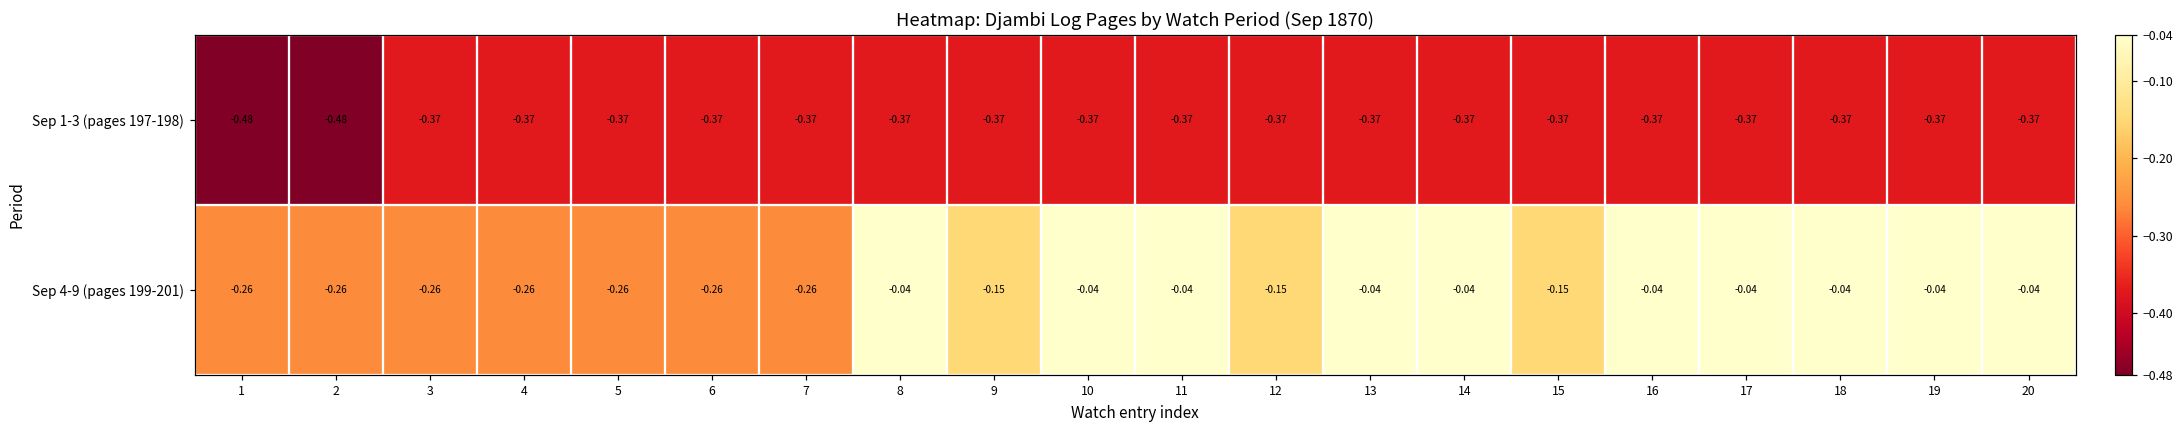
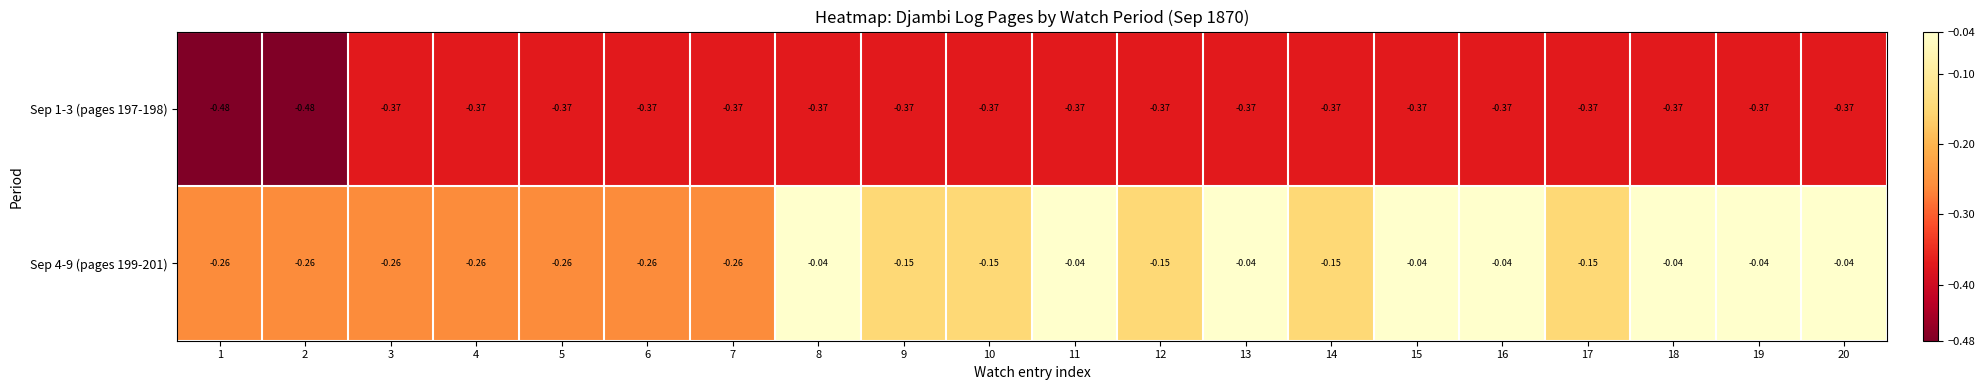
  {
    "Sep 1-3 (pages 197-198)": {
      "1": -0.48,
      "2": -0.48,
      "3": -0.37,
      "4": -0.37,
      "5": -0.37,
      "6": -0.37,
      "7": -0.37,
      "8": -0.37,
      "9": -0.37,
      "10": -0.37,
      "11": -0.37,
      "12": -0.37,
      "13": -0.37,
      "14": -0.37,
      "15": -0.37,
      "16": -0.37,
      "17": -0.37,
      "18": -0.37,
      "19": -0.37,
      "20": -0.37
    },
    "Sep 4-9 (pages 199-201)": {
      "1": -0.26,
      "2": -0.26,
      "3": -0.26,
      "4": -0.26,
      "5": -0.26,
      "6": -0.26,
      "7": -0.26,
      "8": -0.04,
      "9": -0.15,
-     "10": -0.04,
+     "10": -0.15,
      "11": -0.04,
      "12": -0.15,
      "13": -0.04,
-     "14": -0.04,
-     "15": -0.15,
+     "14": -0.15,
+     "15": -0.04,
      "16": -0.04,
-     "17": -0.04,
+     "17": -0.15,
      "18": -0.04,
      "19": -0.04,
      "20": -0.04
    }
  }
